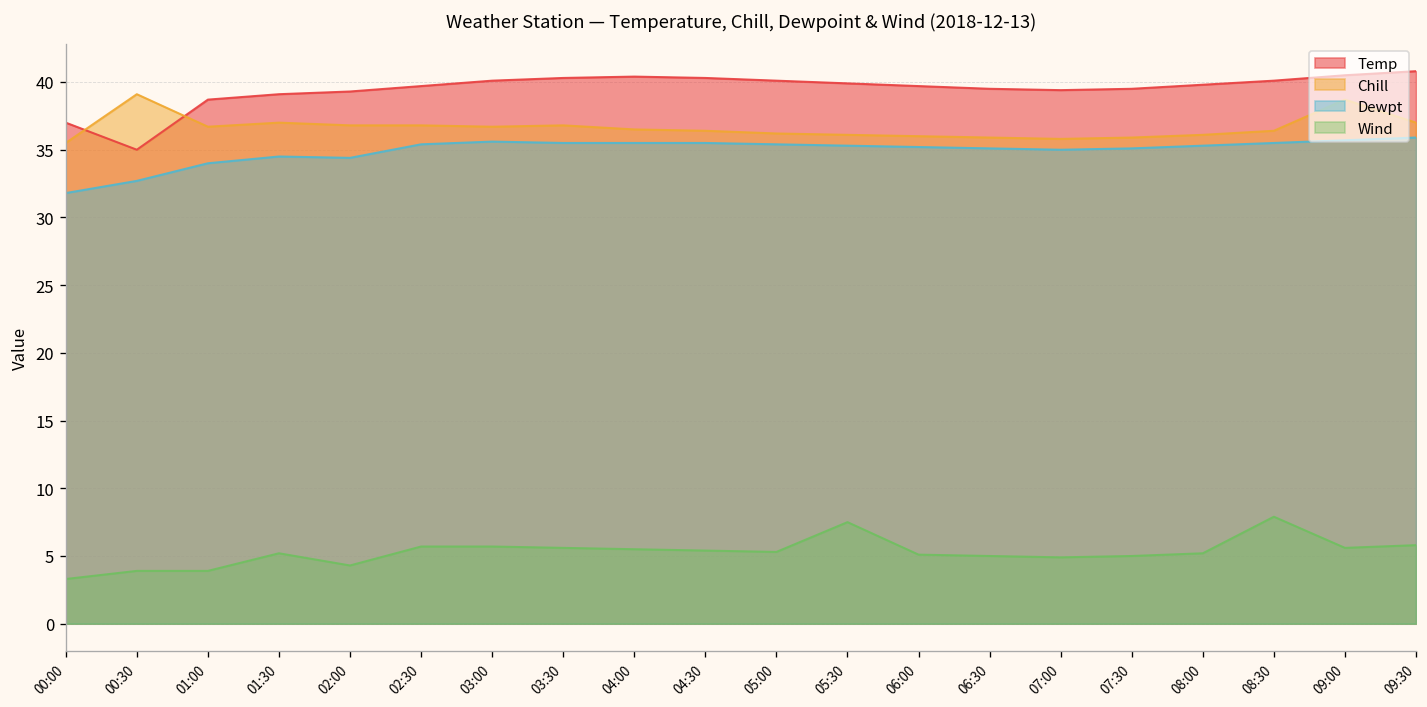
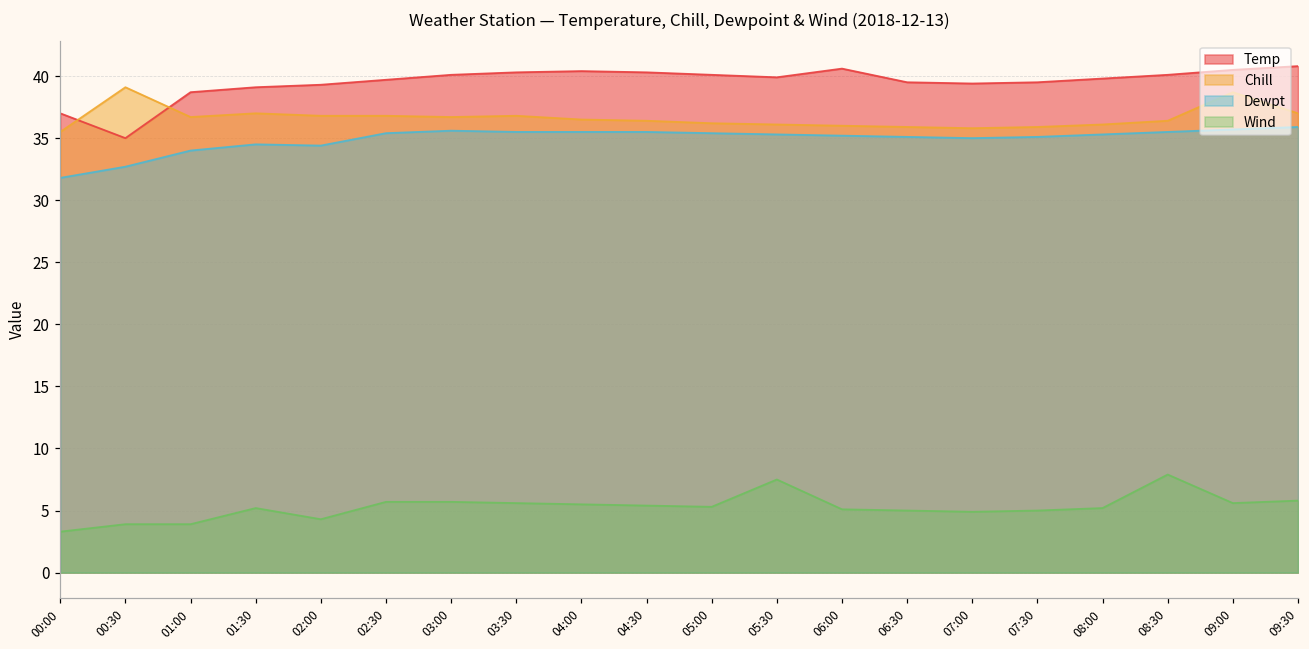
  {
    "Temp": {
      "00:00": 37.0,
      "00:30": 35.0,
      "01:00": 38.7,
      "01:30": 39.1,
      "02:00": 39.3,
      "02:30": 39.7,
      "03:00": 40.1,
      "03:30": 40.3,
      "04:00": 40.4,
      "04:30": 40.3,
      "05:00": 40.1,
      "05:30": 39.9,
-     "06:00": 39.7,
+     "06:00": 40.6,
      "06:30": 39.5,
      "07:00": 39.4,
      "07:30": 39.5,
      "08:00": 39.8,
      "08:30": 40.1,
      "09:30": 40.8
    },
    "Chill": {
      "00:00": 35.5,
      "00:30": 39.1,
      "01:00": 36.7,
      "01:30": 37.0,
      "02:00": 36.8,
      "02:30": 36.8,
      "03:00": 36.7,
      "03:30": 36.8,
      "04:00": 36.5,
      "04:30": 36.4,
      "05:00": 36.2,
      "05:30": 36.1,
      "06:00": 36.0,
      "06:30": 35.9,
      "07:00": 35.8,
      "07:30": 35.9,
      "08:00": 36.1,
      "08:30": 36.4,
      "09:30": 37.0
    },
    "Dewpt": {
      "00:00": 31.8,
      "00:30": 32.7,
      "01:00": 34.0,
      "01:30": 34.5,
      "02:00": 34.4,
      "02:30": 35.4,
      "03:00": 35.6,
      "03:30": 35.5,
      "04:00": 35.5,
      "04:30": 35.5,
      "05:00": 35.4,
      "05:30": 35.3,
      "06:00": 35.2,
      "06:30": 35.1,
      "07:00": 35.0,
      "07:30": 35.1,
      "08:00": 35.3,
      "08:30": 35.5,
      "09:30": 35.9
    },
    "Wind": {
      "00:00": 3.3,
      "00:30": 3.9,
      "01:00": 3.9,
      "01:30": 5.2,
      "02:00": 4.3,
      "02:30": 5.7,
      "03:00": 5.7,
      "03:30": 5.6,
      "04:00": 5.5,
      "04:30": 5.4,
      "05:00": 5.3,
      "05:30": 7.5,
      "06:00": 5.1,
      "06:30": 5.0,
      "07:00": 4.9,
      "07:30": 5.0,
      "08:00": 5.2,
      "08:30": 7.9,
      "09:00": 5.6,
      "09:30": 5.8
    }
  }
